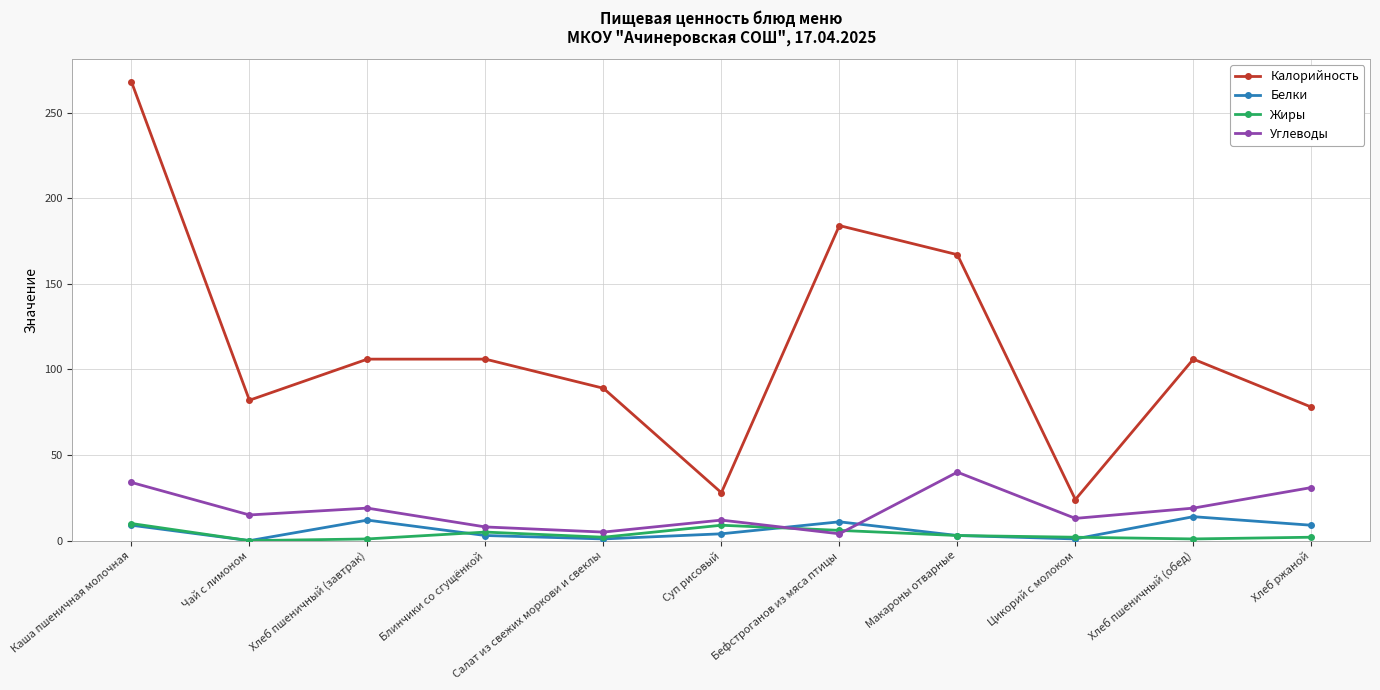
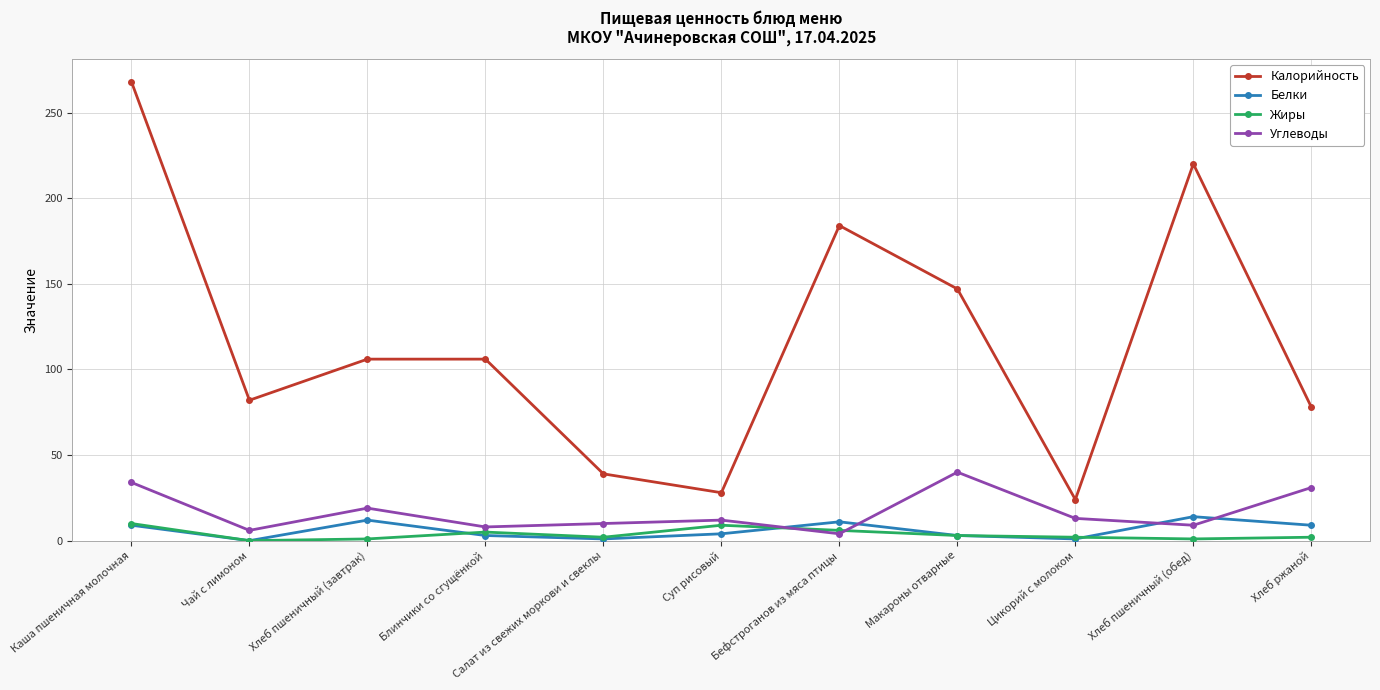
  {
    "Калорийность": {
      "Каша пшеничная молочная": 268,
      "Чай с лимоном": 82,
      "Хлеб пшеничный (завтрак)": 106,
      "Блинчики со сгущёнкой": 106,
-     "Салат из свежих моркови и свеклы": 89,
+     "Салат из свежих моркови и свеклы": 39,
      "Суп рисовый": 28,
      "Бефстроганов из мяса птицы": 184,
-     "Макароны отварные": 167,
+     "Макароны отварные": 147,
      "Цикорий с молоком": 24,
-     "Хлеб пшеничный (обед)": 106,
+     "Хлеб пшеничный (обед)": 220,
      "Хлеб ржаной": 78
    },
    "Белки": {
      "Хлеб пшеничный (завтрак)": 12,
      "Блинчики со сгущёнкой": 3,
      "Суп рисовый": 4,
      "Бефстроганов из мяса птицы": 11,
      "Хлеб пшеничный (обед)": 14,
      "Хлеб ржаной": 9
    },
    "Жиры": {
      "Хлеб пшеничный (завтрак)": 1,
      "Блинчики со сгущёнкой": 5,
      "Суп рисовый": 9,
      "Бефстроганов из мяса птицы": 6,
      "Хлеб пшеничный (обед)": 1,
      "Хлеб ржаной": 2
    },
    "Углеводы": {
      "Каша пшеничная молочная": 34,
-     "Чай с лимоном": 15,
+     "Чай с лимоном": 6,
      "Хлеб пшеничный (завтрак)": 19,
      "Блинчики со сгущёнкой": 8,
-     "Салат из свежих моркови и свеклы": 5,
+     "Салат из свежих моркови и свеклы": 10,
      "Суп рисовый": 12,
      "Бефстроганов из мяса птицы": 4,
      "Макароны отварные": 40,
      "Цикорий с молоком": 13,
-     "Хлеб пшеничный (обед)": 19,
+     "Хлеб пшеничный (обед)": 9,
      "Хлеб ржаной": 31
    }
  }
